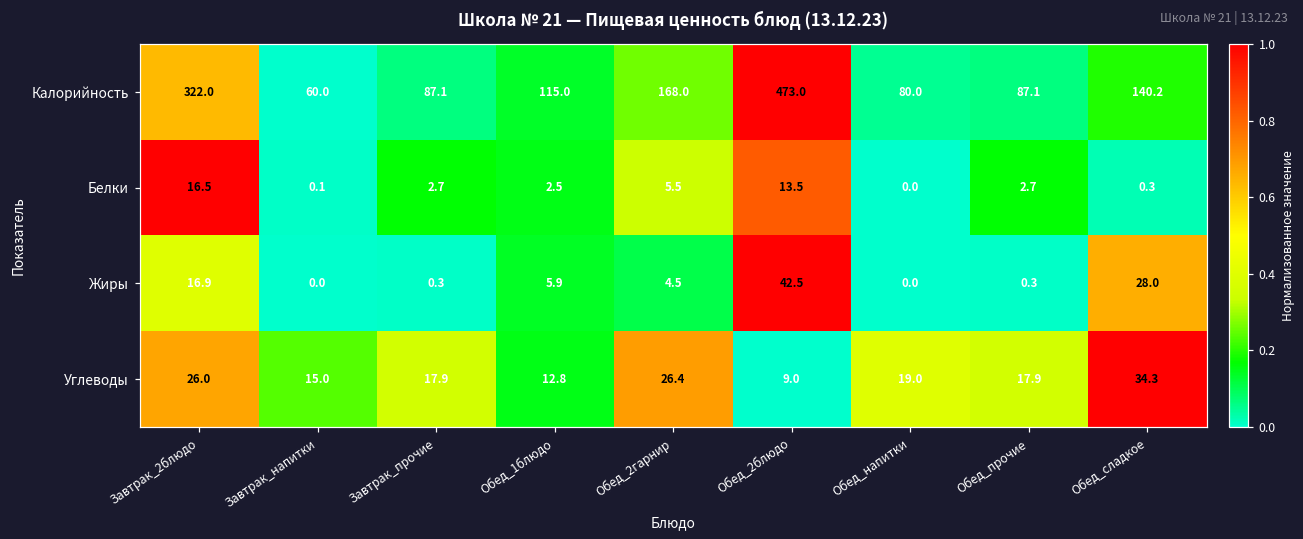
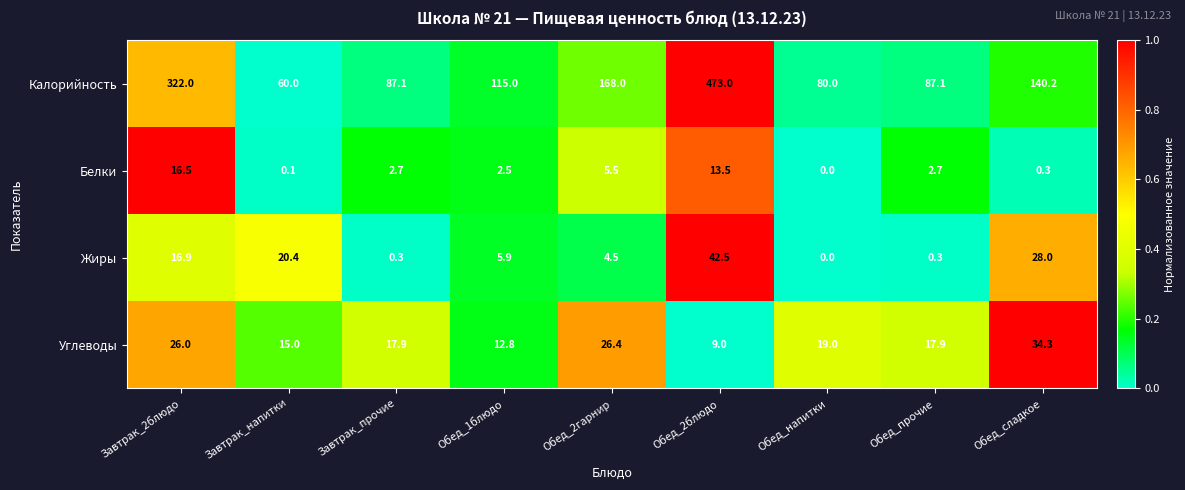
  {
    "Калорийность": {
      "Завтрак_2блюдо": 322.0,
      "Завтрак_напитки": 60.0,
      "Завтрак_прочие": 87.1,
      "Обед_1блюдо": 115.0,
      "Обед_2гарнир": 168.0,
      "Обед_2блюдо": 473.0,
      "Обед_напитки": 80.0,
      "Обед_прочие": 87.1,
      "Обед_сладкое": 140.2
    },
    "Белки": {
      "Завтрак_2блюдо": 16.5,
      "Завтрак_напитки": 0.1,
      "Завтрак_прочие": 2.7,
      "Обед_1блюдо": 2.5,
      "Обед_2гарнир": 5.5,
      "Обед_2блюдо": 13.5,
      "Обед_напитки": 0.0,
      "Обед_прочие": 2.7,
      "Обед_сладкое": 0.3
    },
    "Жиры": {
      "Завтрак_2блюдо": 16.9,
-     "Завтрак_напитки": 0.0,
+     "Завтрак_напитки": 20.4,
      "Завтрак_прочие": 0.3,
      "Обед_1блюдо": 5.9,
      "Обед_2гарнир": 4.5,
      "Обед_2блюдо": 42.5,
      "Обед_напитки": 0.0,
      "Обед_прочие": 0.3,
      "Обед_сладкое": 28.0
    },
    "Углеводы": {
      "Завтрак_2блюдо": 26.0,
      "Завтрак_напитки": 15.0,
      "Завтрак_прочие": 17.9,
      "Обед_1блюдо": 12.8,
      "Обед_2гарнир": 26.4,
      "Обед_2блюдо": 9.0,
      "Обед_напитки": 19.0,
      "Обед_прочие": 17.9,
      "Обед_сладкое": 34.3
    }
  }
